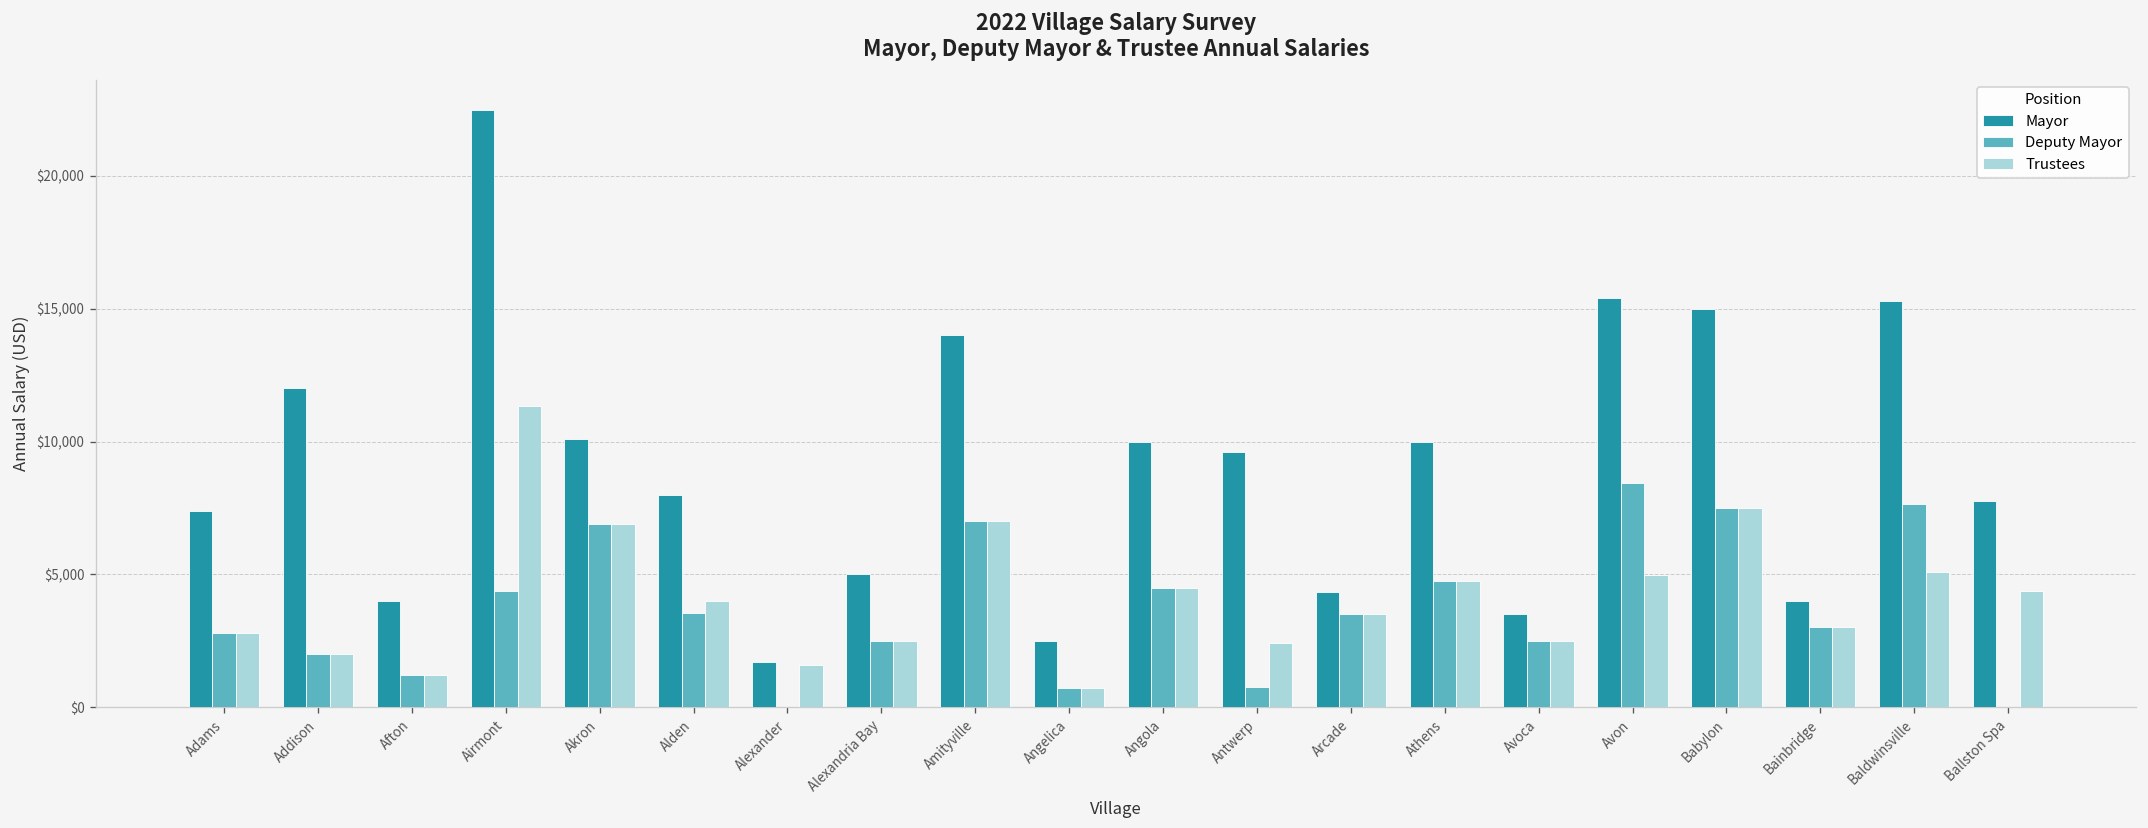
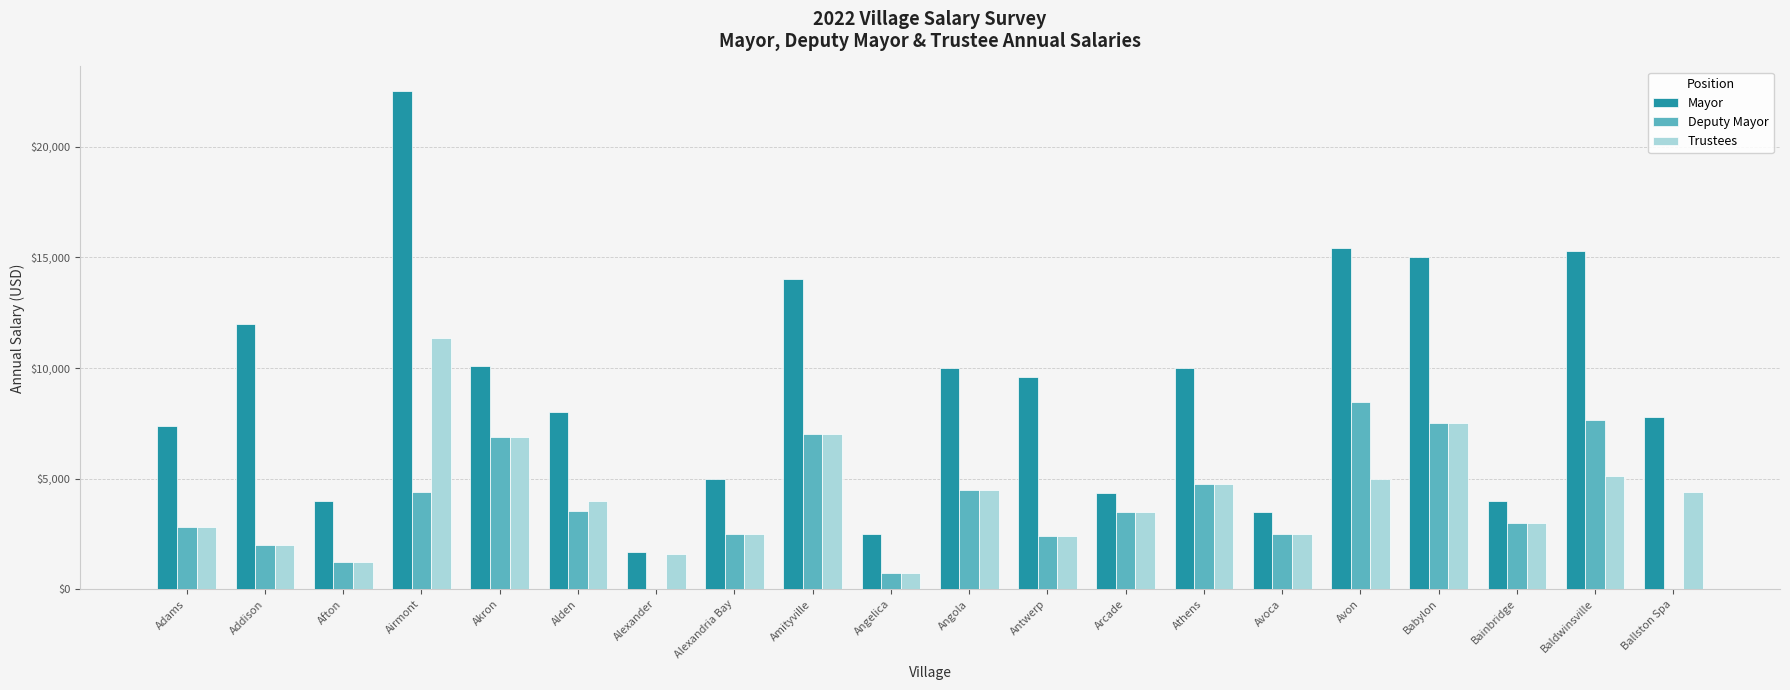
  {
    "Mayor": {
      "Adams": "$7,400",
      "Addison": "$12,000",
      "Afton": "$4,000",
      "Airmont": "$22,500",
      "Akron": "$10,100",
      "Alden": "$8,000",
      "Alexander": "$1,700",
      "Alexandria Bay": "$5,000",
      "Amityville": "$14,000",
      "Angelica": "$2,500",
      "Angola": "$10,000",
      "Antwerp": "$9,600",
      "Arcade": "$4,400",
      "Athens": "$10,000",
      "Avoca": "$3,500",
      "Avon": "$15,400",
      "Babylon": "$15,000",
      "Bainbridge": "$4,000",
      "Baldwinsville": "$15,300",
      "Ballston Spa": "$7,800"
    },
    "Deputy Mayor": {
      "Adams": "$2,800",
      "Addison": "$2,000",
      "Afton": "$1,200",
      "Airmont": "$4,400",
      "Akron": "$6,900",
      "Alden": "$3,500",
      "Alexander": "$0",
      "Alexandria Bay": "$2,500",
      "Amityville": "$7,000",
      "Angelica": "$700",
      "Angola": "$4,500",
-     "Antwerp": "$800",
+     "Antwerp": "$2,400",
      "Arcade": "$3,500",
      "Athens": "$4,800",
      "Avoca": "$2,500",
      "Avon": "$8,500",
      "Babylon": "$7,500",
      "Bainbridge": "$3,000",
      "Baldwinsville": "$7,700",
      "Ballston Spa": "$0"
    },
    "Trustees": {
      "Adams": "$2,800",
      "Addison": "$2,000",
      "Afton": "$1,200",
      "Airmont": "$11,400",
      "Akron": "$6,900",
      "Alden": "$4,000",
      "Alexander": "$1,600",
      "Alexandria Bay": "$2,500",
      "Amityville": "$7,000",
      "Angelica": "$700",
      "Angola": "$4,500",
      "Antwerp": "$2,400",
      "Arcade": "$3,500",
      "Athens": "$4,800",
      "Avoca": "$2,500",
      "Avon": "$5,000",
      "Babylon": "$7,500",
      "Bainbridge": "$3,000",
      "Baldwinsville": "$5,100",
      "Ballston Spa": "$4,400"
    }
  }
